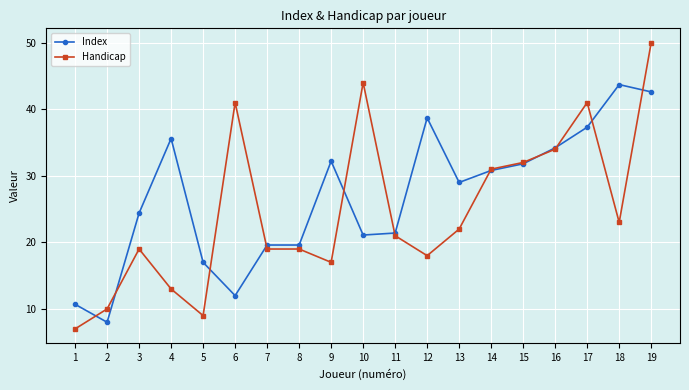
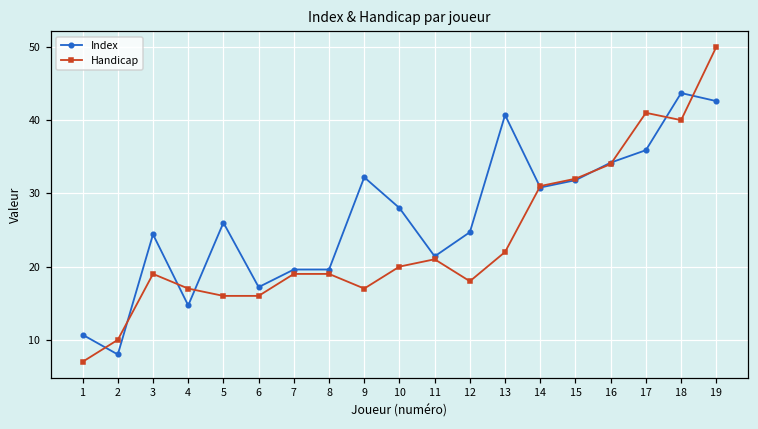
  {
    "Index": {
      "1": 11,
      "2": 8,
      "3": 24,
-     "4": 36,
-     "5": 17,
-     "6": 12,
+     "4": 15,
+     "5": 26,
+     "6": 17,
      "7": 20,
      "8": 20,
      "9": 32,
-     "10": 21,
+     "10": 28,
      "11": 21,
-     "12": 39,
-     "13": 29,
-     "17": 37,
+     "12": 25,
+     "13": 41,
+     "17": 36,
      "18": 44,
      "19": 43
    },
    "Handicap": {
      "1": 7,
      "2": 10,
      "3": 19,
-     "4": 13,
-     "5": 9,
-     "6": 41,
+     "4": 17,
+     "5": 16,
+     "6": 16,
      "7": 19,
      "8": 19,
      "9": 17,
-     "10": 44,
+     "10": 20,
      "11": 21,
      "12": 18,
      "13": 22,
      "17": 41,
-     "18": 23,
+     "18": 40,
      "19": 50
    }
  }
